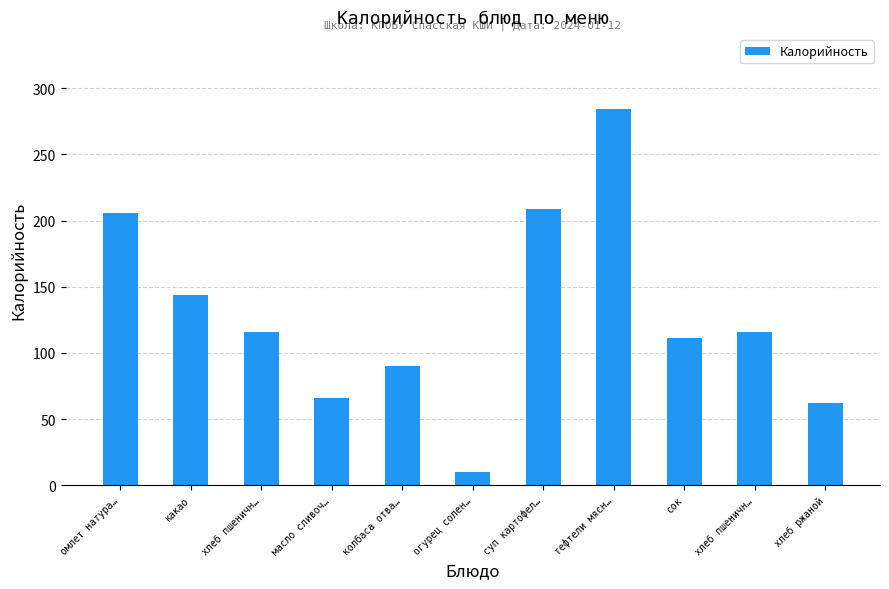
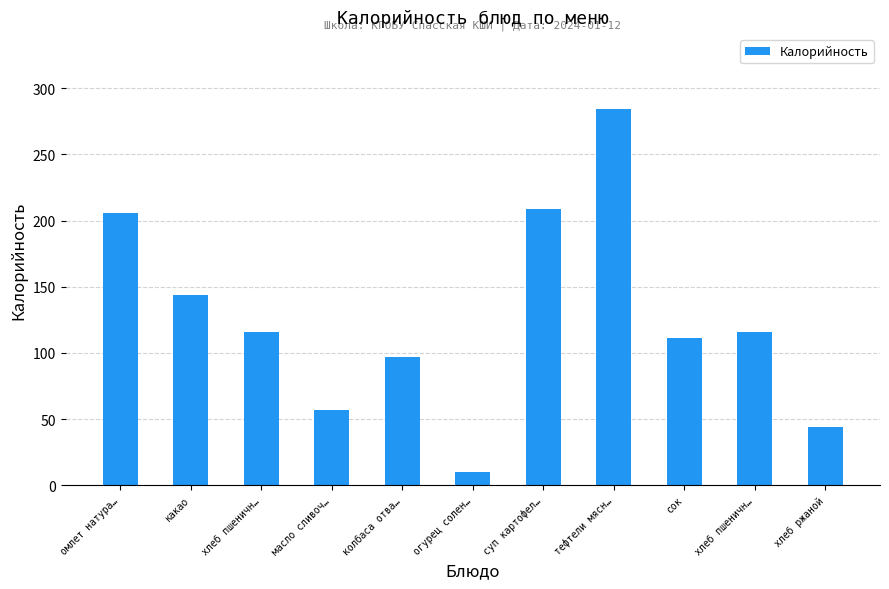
  {
    "омлет натура…": 206,
    "какао": 144,
-   "масло сливоч…": 66,
-   "колбаса отва…": 90,
+   "масло сливоч…": 57,
+   "колбаса отва…": 97,
    "огурец солен…": 10,
    "суп картофел…": 209,
    "тефтели мясн…": 284,
    "сок": 111,
-   "хлеб ржаной": 62
+   "хлеб ржаной": 44
  }
